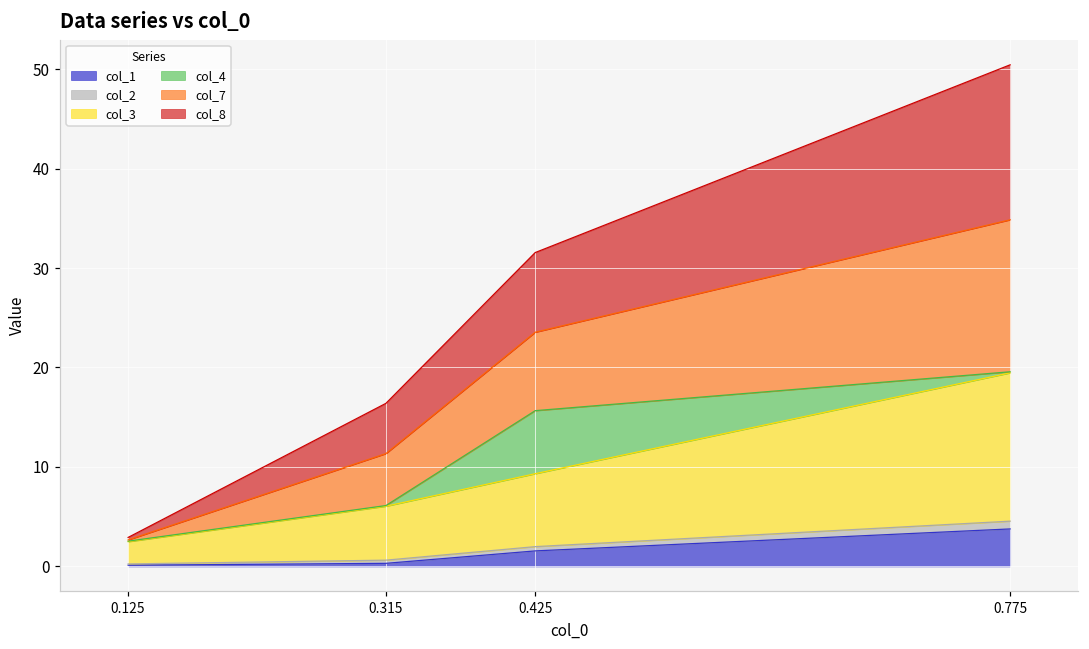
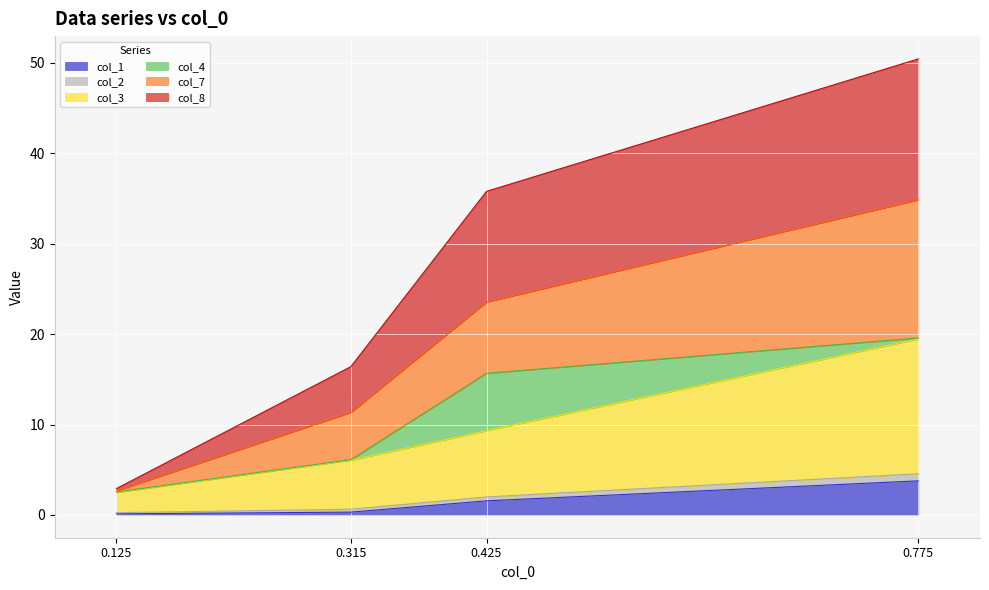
  {
    "col_1": {
      "0.315": 0,
      "0.425": 2,
      "0.775": 4
    },
    "col_2": {
      "0.315": 0,
      "0.425": 0,
      "0.775": 1
    },
    "col_3": {
      "0.425": 7
    },
    "col_4": {
      "0.425": 6
    },
    "col_7": {
      "0.315": 5,
      "0.425": 8,
      "0.775": 15
    },
    "col_8": {
      "0.315": 5,
-     "0.425": 8,
+     "0.425": 12,
      "0.775": 16
    }
  }
